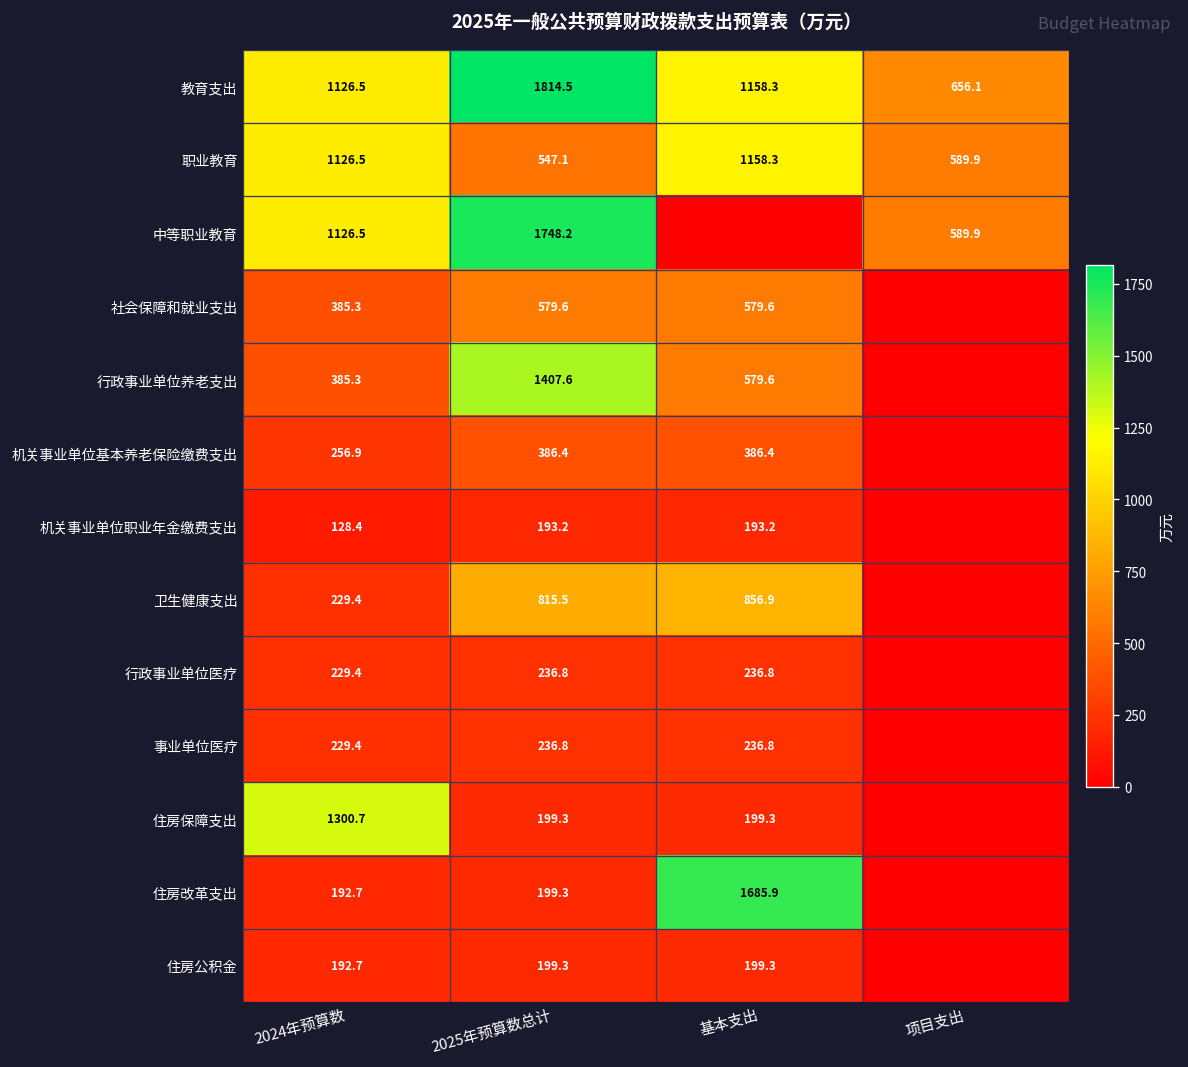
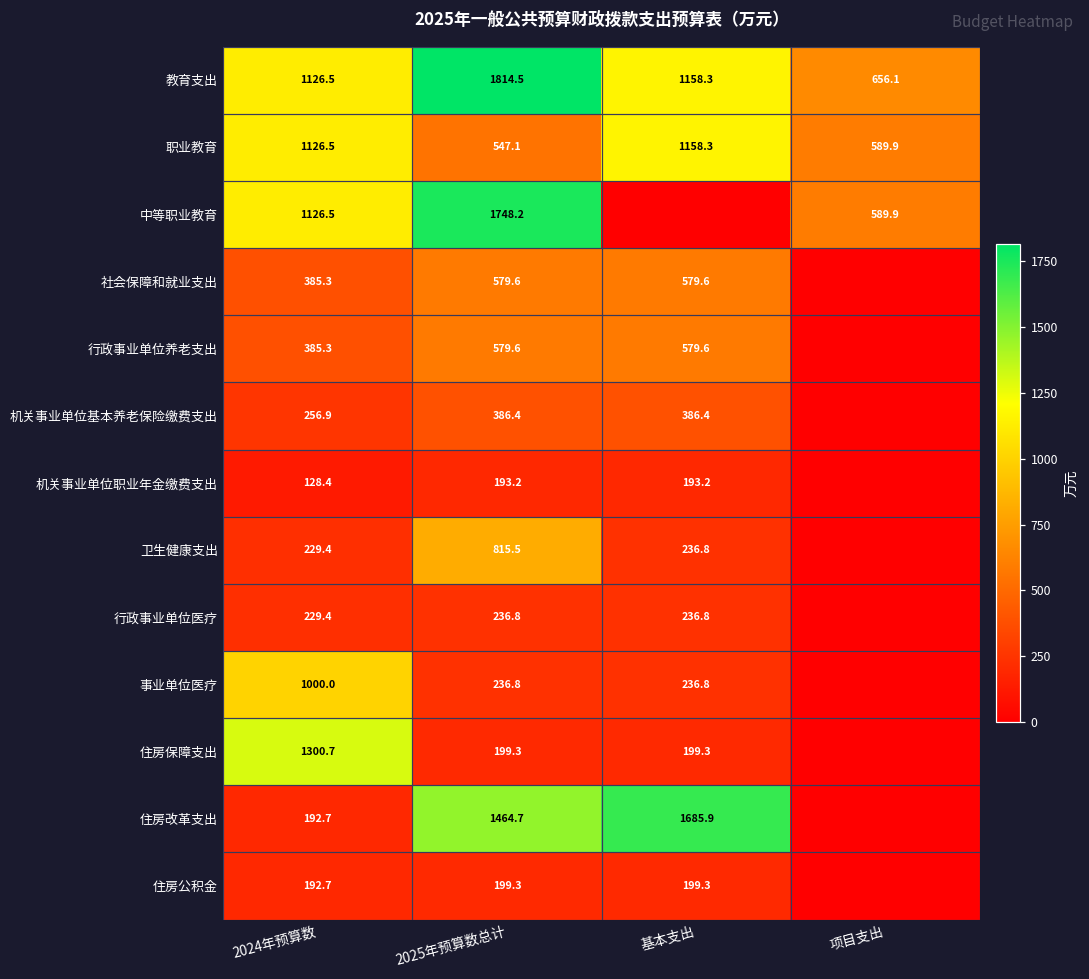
  {
    "教育支出": {
      "2024年预算数": 1126.5,
      "2025年预算数总计": 1814.5,
      "基本支出": 1158.3,
      "项目支出": 656.1
    },
    "职业教育": {
      "2024年预算数": 1126.5,
      "2025年预算数总计": 547.1,
      "基本支出": 1158.3,
      "项目支出": 589.9
    },
    "中等职业教育": {
      "2024年预算数": 1126.5,
      "2025年预算数总计": 1748.2,
      "项目支出": 589.9
    },
    "社会保障和就业支出": {
      "2024年预算数": 385.3,
      "2025年预算数总计": 579.6,
      "基本支出": 579.6
    },
    "行政事业单位养老支出": {
      "2024年预算数": 385.3,
-     "2025年预算数总计": 1407.6,
+     "2025年预算数总计": 579.6,
      "基本支出": 579.6
    },
    "机关事业单位基本养老保险缴费支出": {
      "2024年预算数": 256.9,
      "2025年预算数总计": 386.4,
      "基本支出": 386.4
    },
    "机关事业单位职业年金缴费支出": {
      "2024年预算数": 128.4,
      "2025年预算数总计": 193.2,
      "基本支出": 193.2
    },
    "卫生健康支出": {
      "2024年预算数": 229.4,
      "2025年预算数总计": 815.5,
-     "基本支出": 856.9
+     "基本支出": 236.8
    },
    "行政事业单位医疗": {
      "2024年预算数": 229.4,
      "2025年预算数总计": 236.8,
      "基本支出": 236.8
    },
    "事业单位医疗": {
-     "2024年预算数": 229.4,
+     "2024年预算数": 1000.0,
      "2025年预算数总计": 236.8,
      "基本支出": 236.8
    },
    "住房保障支出": {
      "2024年预算数": 1300.7,
      "2025年预算数总计": 199.3,
      "基本支出": 199.3
    },
    "住房改革支出": {
      "2024年预算数": 192.7,
-     "2025年预算数总计": 199.3,
+     "2025年预算数总计": 1464.7,
      "基本支出": 1685.9
    },
    "住房公积金": {
      "2024年预算数": 192.7,
      "2025年预算数总计": 199.3,
      "基本支出": 199.3
    }
  }
